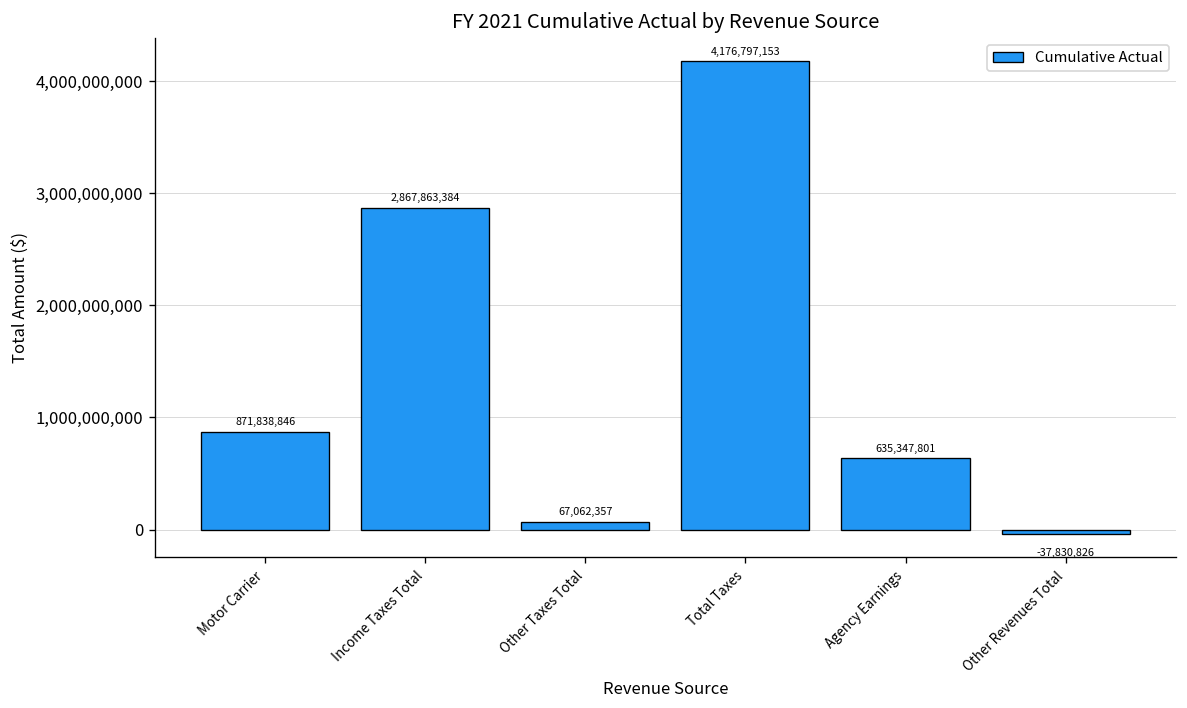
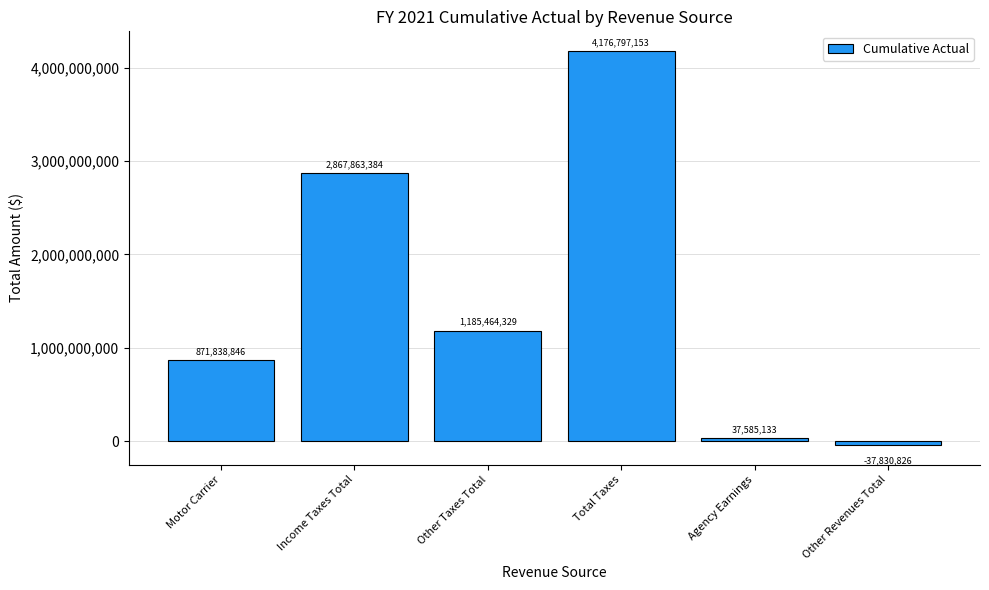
  {
    "Motor Carrier": "871,838,846",
    "Income Taxes Total": "2,867,863,384",
-   "Other Taxes Total": "67,062,357",
+   "Other Taxes Total": "1,185,464,329",
    "Total Taxes": "4,176,797,153",
-   "Agency Earnings": "635,347,801",
+   "Agency Earnings": "37,585,133",
    "Other Revenues Total": "-37,830,826"
  }
